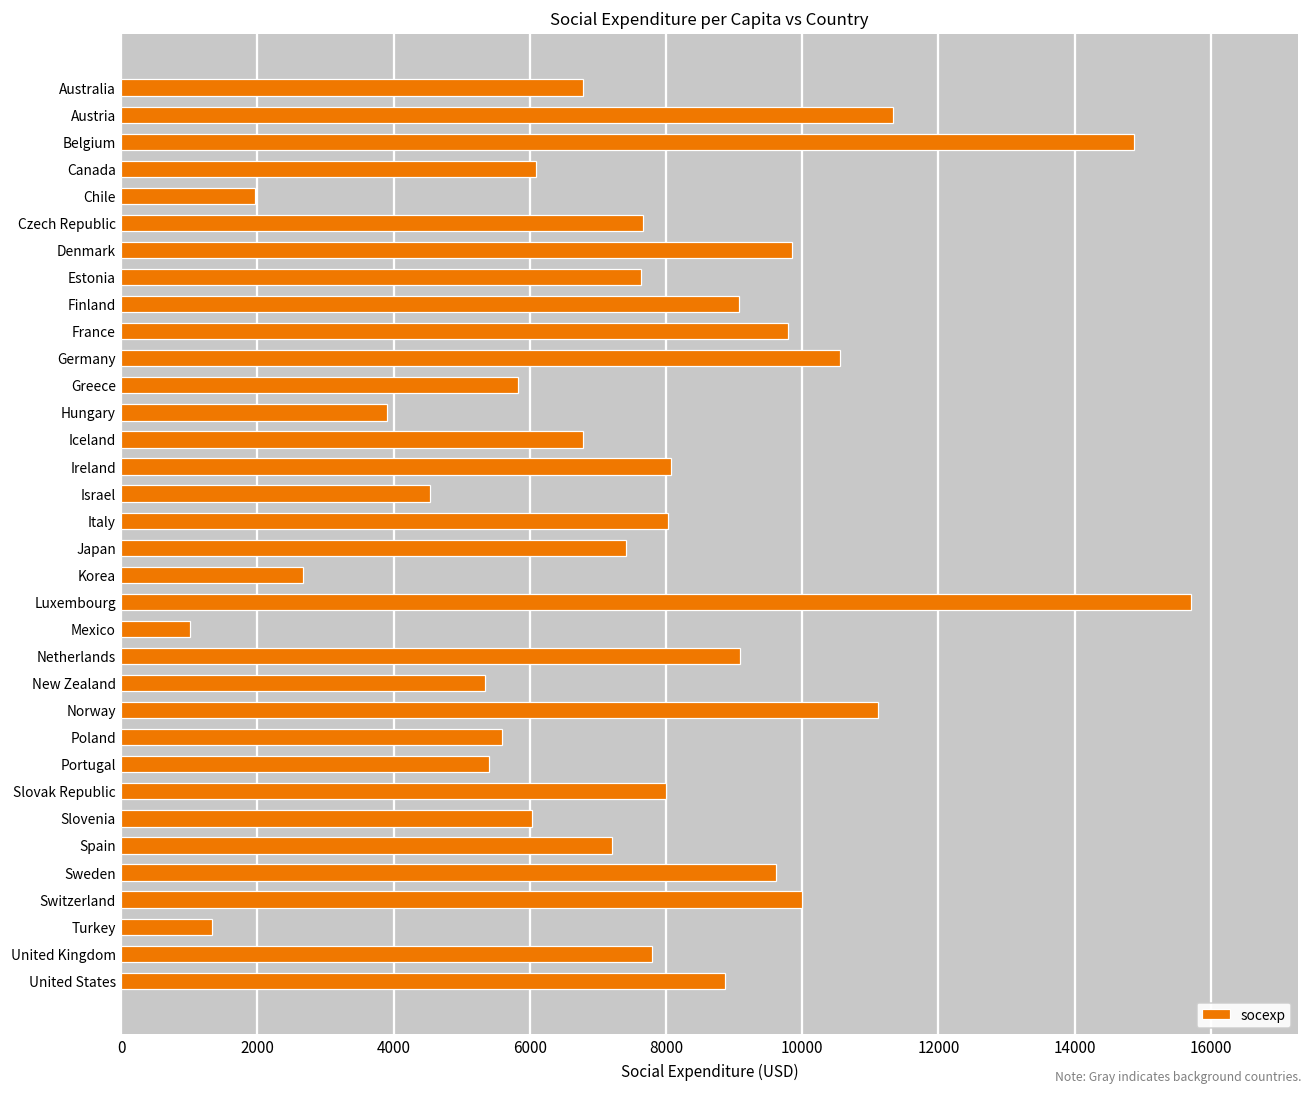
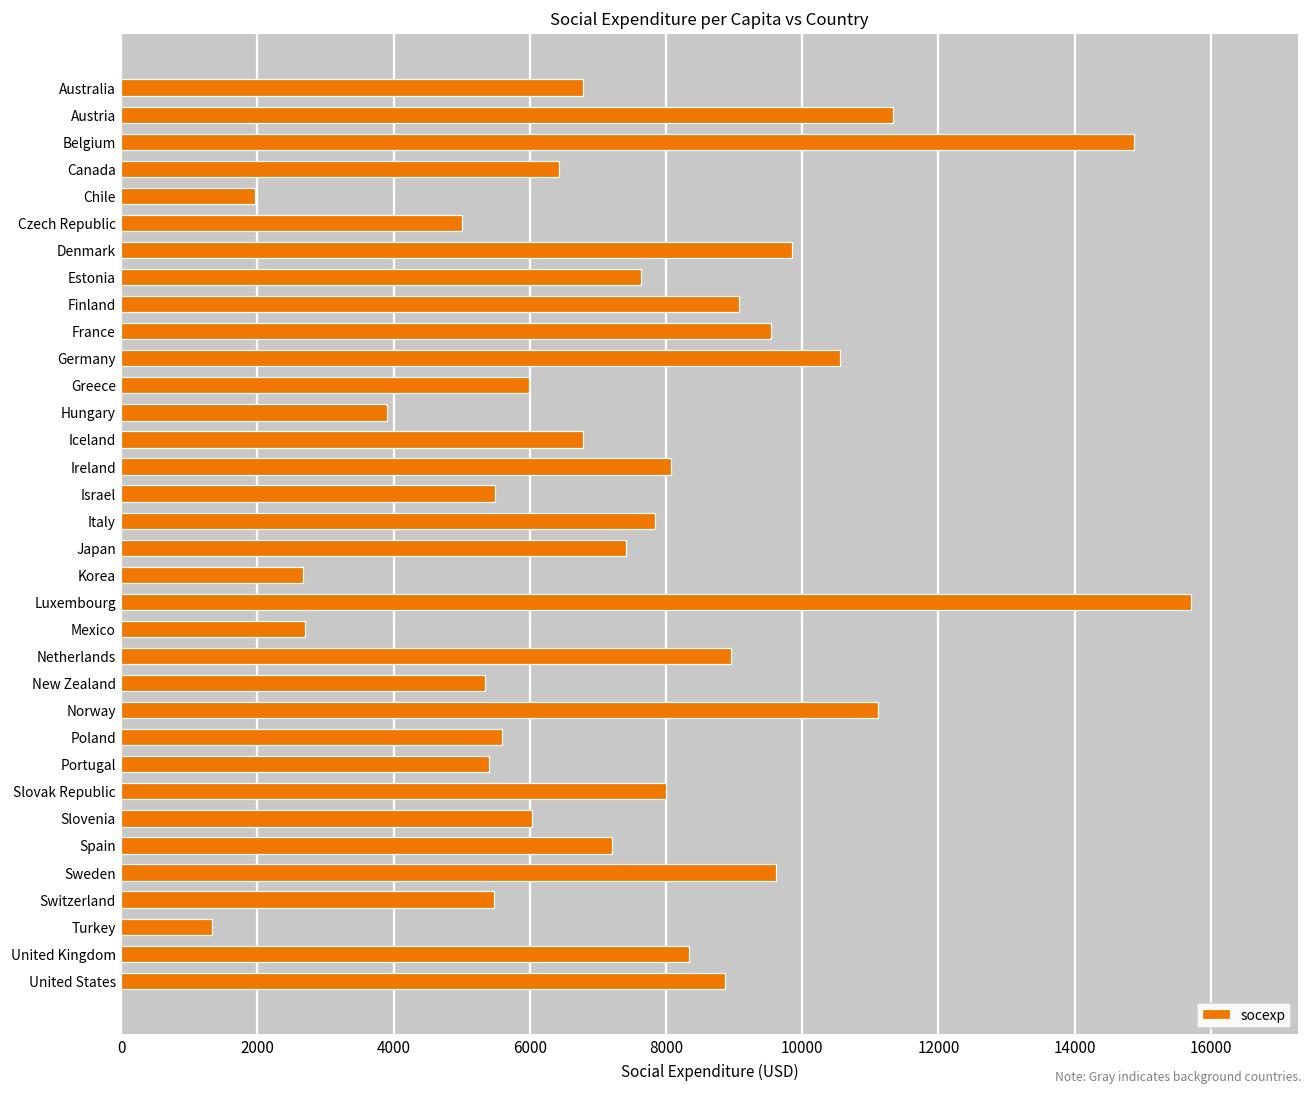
  {
    "Australia": 6800,
    "Austria": 11300,
    "Belgium": 14900,
-   "Canada": 6100,
+   "Canada": 6400,
    "Chile": 2000,
-   "Czech Republic": 7700,
+   "Czech Republic": 5000,
    "Denmark": 9900,
    "Estonia": 7600,
    "Finland": 9100,
-   "France": 9800,
+   "France": 9500,
    "Germany": 10500,
-   "Greece": 5800,
+   "Greece": 6000,
    "Hungary": 3900,
    "Iceland": 6800,
    "Ireland": 8100,
-   "Israel": 4500,
-   "Italy": 8000,
+   "Israel": 5500,
+   "Italy": 7800,
    "Japan": 7400,
    "Korea": 2700,
    "Luxembourg": 15700,
-   "Mexico": 1000,
-   "Netherlands": 9100,
+   "Mexico": 2700,
+   "Netherlands": 8900,
    "New Zealand": 5300,
    "Norway": 11100,
    "Poland": 5600,
    "Portugal": 5400,
    "Slovak Republic": 8000,
    "Slovenia": 6000,
    "Spain": 7200,
    "Sweden": 9600,
-   "Switzerland": 10000,
+   "Switzerland": 5500,
    "Turkey": 1300,
-   "United Kingdom": 7800,
+   "United Kingdom": 8300,
    "United States": 8900
  }
